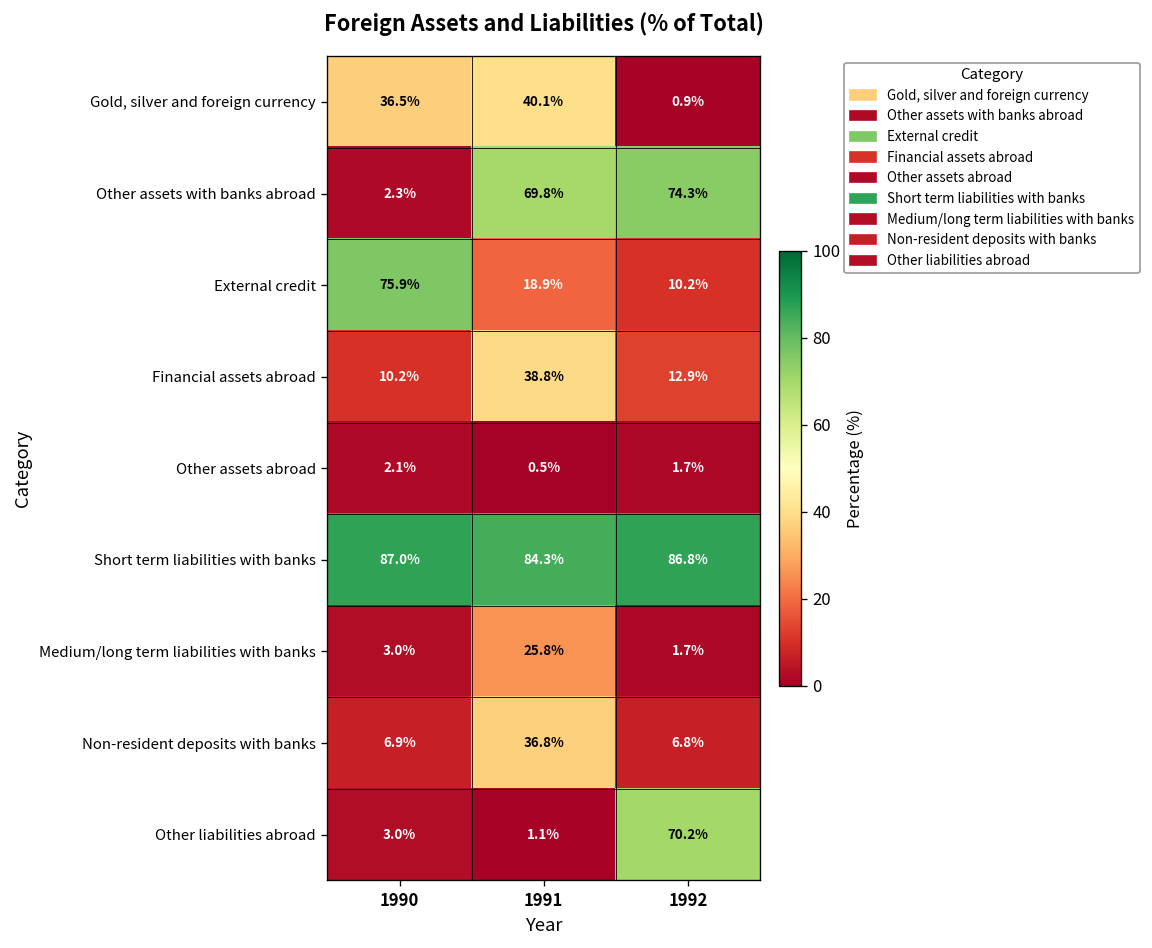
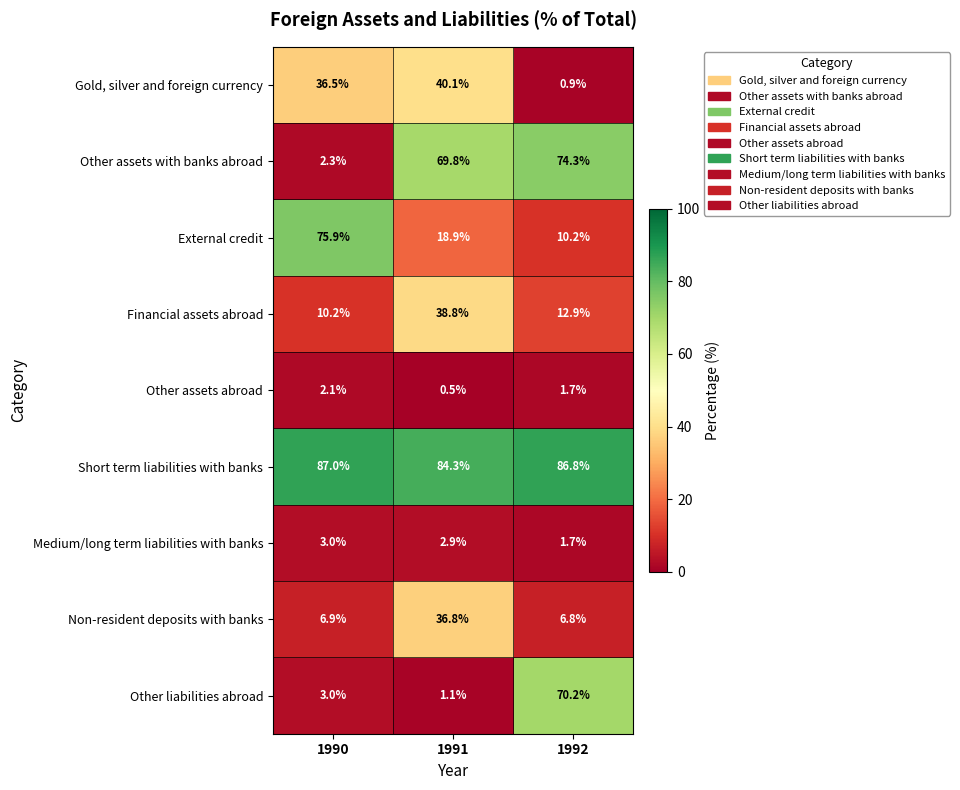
  {
    "Gold, silver and foreign currency": {
      "1990": "36.5%",
      "1991": "40.1%",
      "1992": "0.9%"
    },
    "Other assets with banks abroad": {
      "1990": "2.3%",
      "1991": "69.8%",
      "1992": "74.3%"
    },
    "External credit": {
      "1990": "75.9%",
      "1991": "18.9%",
      "1992": "10.2%"
    },
    "Financial assets abroad": {
      "1990": "10.2%",
      "1991": "38.8%",
      "1992": "12.9%"
    },
    "Other assets abroad": {
      "1990": "2.1%",
      "1991": "0.5%",
      "1992": "1.7%"
    },
    "Short term liabilities with banks": {
      "1990": "87.0%",
      "1991": "84.3%",
      "1992": "86.8%"
    },
    "Medium/long term liabilities with banks": {
      "1990": "3.0%",
-     "1991": "25.8%",
+     "1991": "2.9%",
      "1992": "1.7%"
    },
    "Non-resident deposits with banks": {
      "1990": "6.9%",
      "1991": "36.8%",
      "1992": "6.8%"
    },
    "Other liabilities abroad": {
      "1990": "3.0%",
      "1991": "1.1%",
      "1992": "70.2%"
    }
  }
